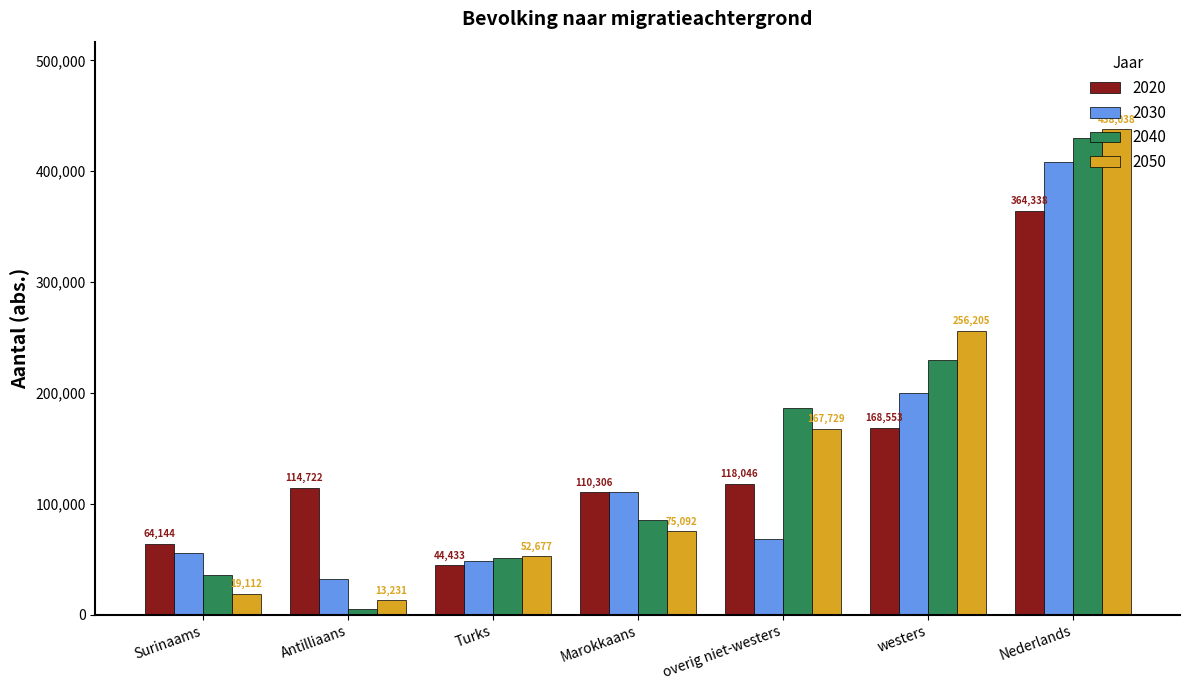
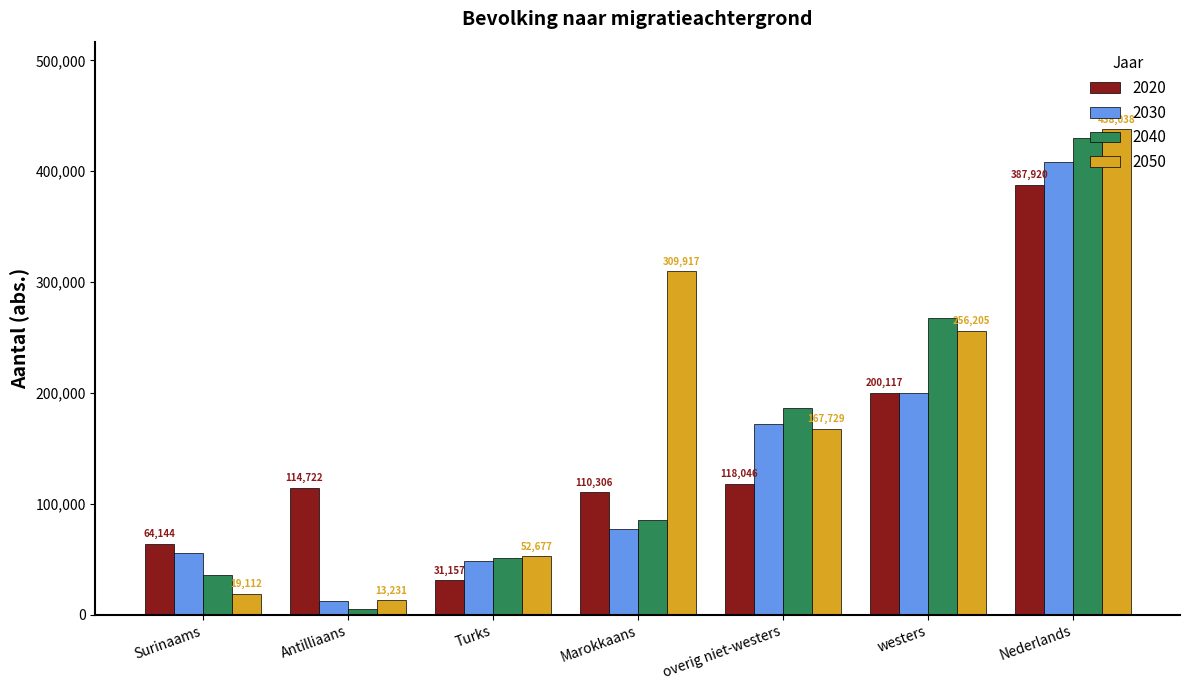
  {
    "2020": {
      "Surinaams": "64,144",
      "Antilliaans": "114,722",
-     "Turks": "44,433",
+     "Turks": "31,157",
      "Marokkaans": "110,306",
      "overig niet-westers": "118,046",
-     "westers": "168,553",
-     "Nederlands": "364,338"
+     "westers": "200,117",
+     "Nederlands": "387,920"
    },
    "2030": {
      "Surinaams": "56,000",
-     "Antilliaans": "32,000",
+     "Antilliaans": "13,000",
      "Turks": "48,000",
-     "Marokkaans": "111,000",
-     "overig niet-westers": "68,000",
+     "Marokkaans": "77,000",
+     "overig niet-westers": "172,000",
      "westers": "200,000",
      "Nederlands": "408,000"
    },
    "2040": {
      "Surinaams": "36,000",
      "Antilliaans": "5,000",
      "Turks": "51,000",
      "Marokkaans": "86,000",
      "overig niet-westers": "186,000",
-     "westers": "230,000",
+     "westers": "268,000",
      "Nederlands": "430,000"
    },
    "2050": {
      "Surinaams": "19,112",
      "Antilliaans": "13,231",
      "Turks": "52,677",
-     "Marokkaans": "75,092",
+     "Marokkaans": "309,917",
      "overig niet-westers": "167,729",
      "westers": "256,205",
      "Nederlands": "438,038"
    }
  }
